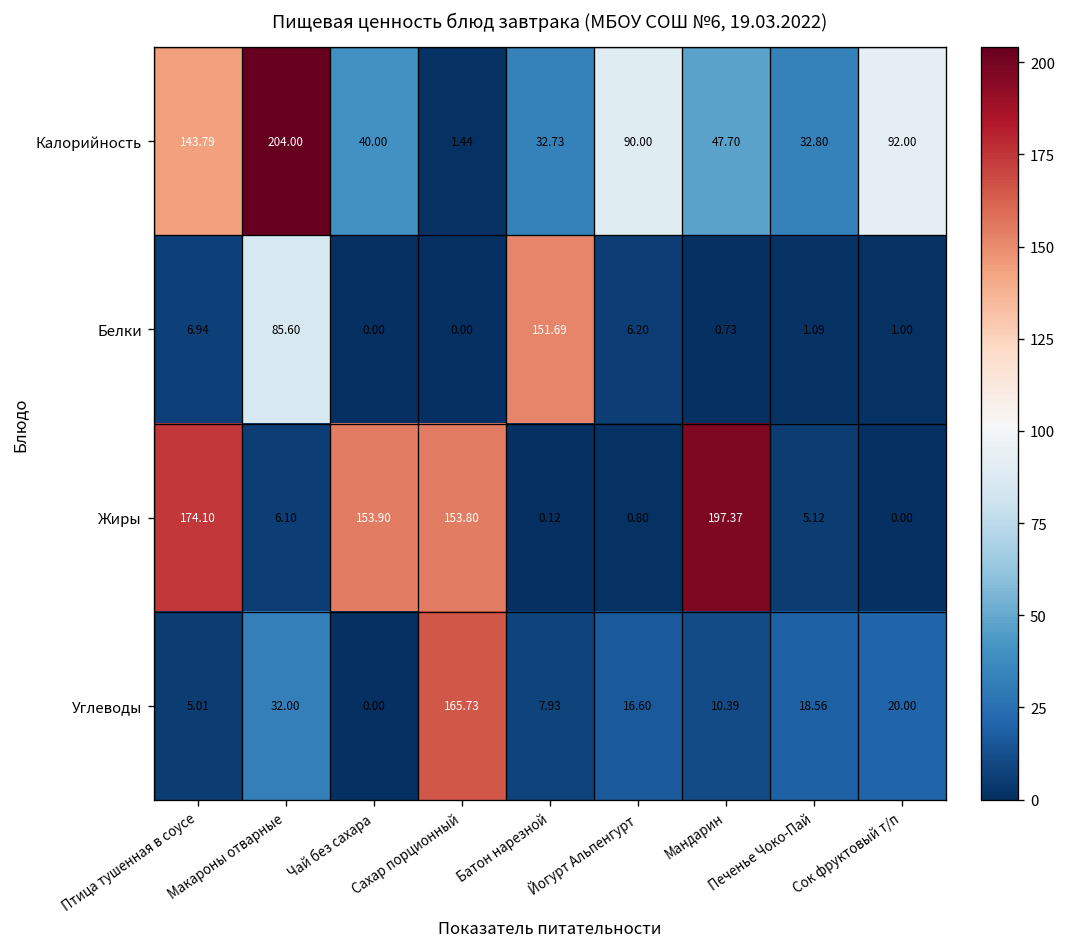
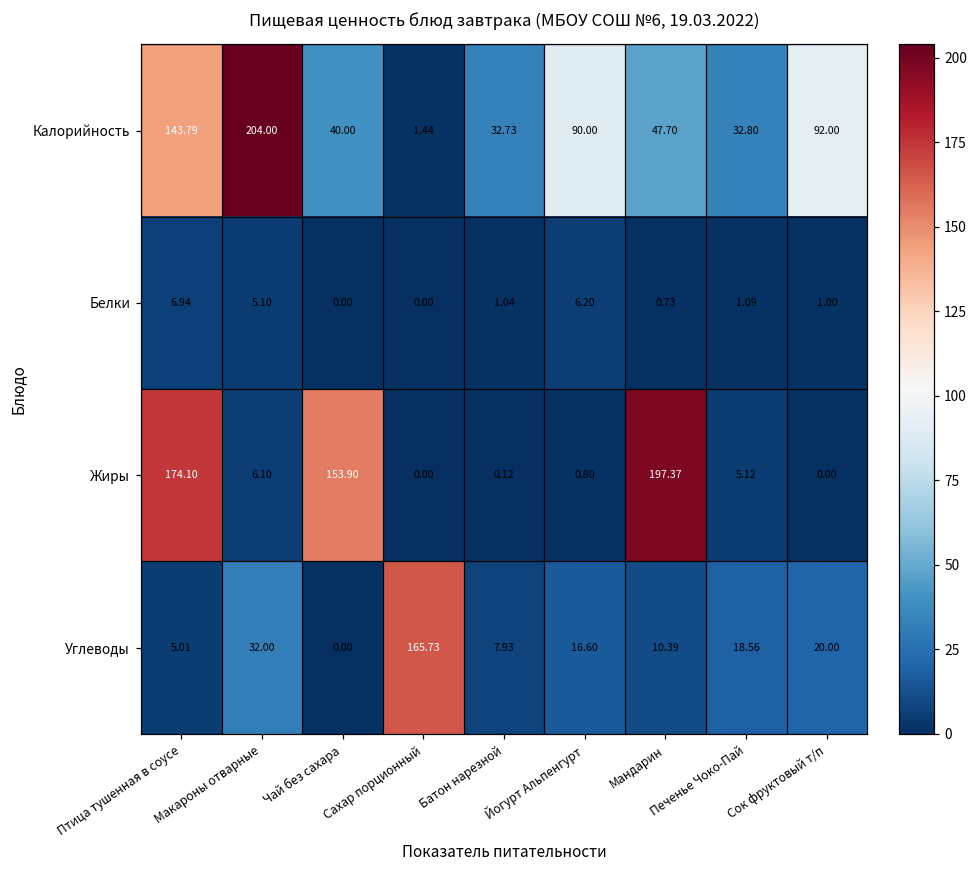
  {
    "Калорийность": {
      "Птица тушенная в соусе": 143.79,
      "Макароны отварные": 204.00,
      "Чай без сахара": 40.00,
      "Сахар порционный": 1.44,
      "Батон нарезной": 32.73,
      "Йогурт Альпенгурт": 90.00,
      "Мандарин": 47.70,
      "Печенье Чоко-Пай": 32.80,
      "Сок фруктовый т/п": 92.00
    },
    "Белки": {
      "Птица тушенная в соусе": 6.94,
-     "Макароны отварные": 85.60,
+     "Макароны отварные": 5.10,
      "Чай без сахара": 0.00,
      "Сахар порционный": 0.00,
-     "Батон нарезной": 151.69,
+     "Батон нарезной": 1.04,
      "Йогурт Альпенгурт": 6.20,
      "Мандарин": 0.73,
      "Печенье Чоко-Пай": 1.09,
      "Сок фруктовый т/п": 1.00
    },
    "Жиры": {
      "Птица тушенная в соусе": 174.10,
      "Макароны отварные": 6.10,
      "Чай без сахара": 153.90,
-     "Сахар порционный": 153.80,
+     "Сахар порционный": 0.00,
      "Батон нарезной": 0.12,
      "Йогурт Альпенгурт": 0.80,
      "Мандарин": 197.37,
      "Печенье Чоко-Пай": 5.12,
      "Сок фруктовый т/п": 0.00
    },
    "Углеводы": {
      "Птица тушенная в соусе": 5.01,
      "Макароны отварные": 32.00,
      "Чай без сахара": 0.00,
      "Сахар порционный": 165.73,
      "Батон нарезной": 7.93,
      "Йогурт Альпенгурт": 16.60,
      "Мандарин": 10.39,
      "Печенье Чоко-Пай": 18.56,
      "Сок фруктовый т/п": 20.00
    }
  }
